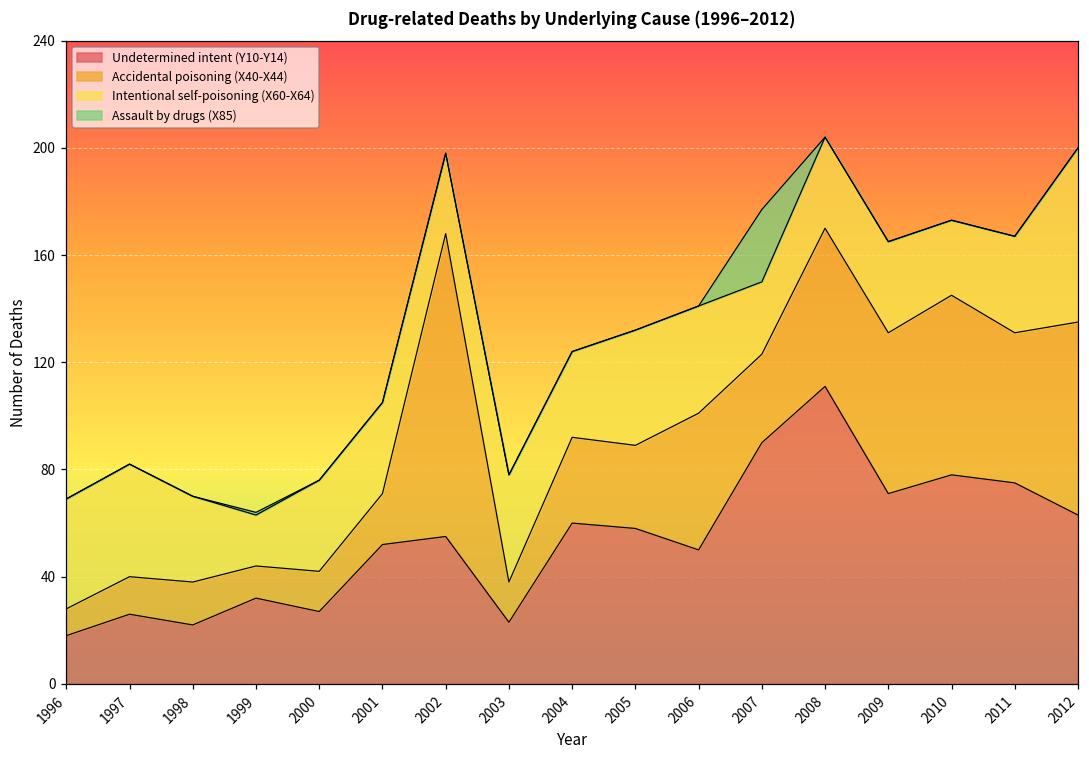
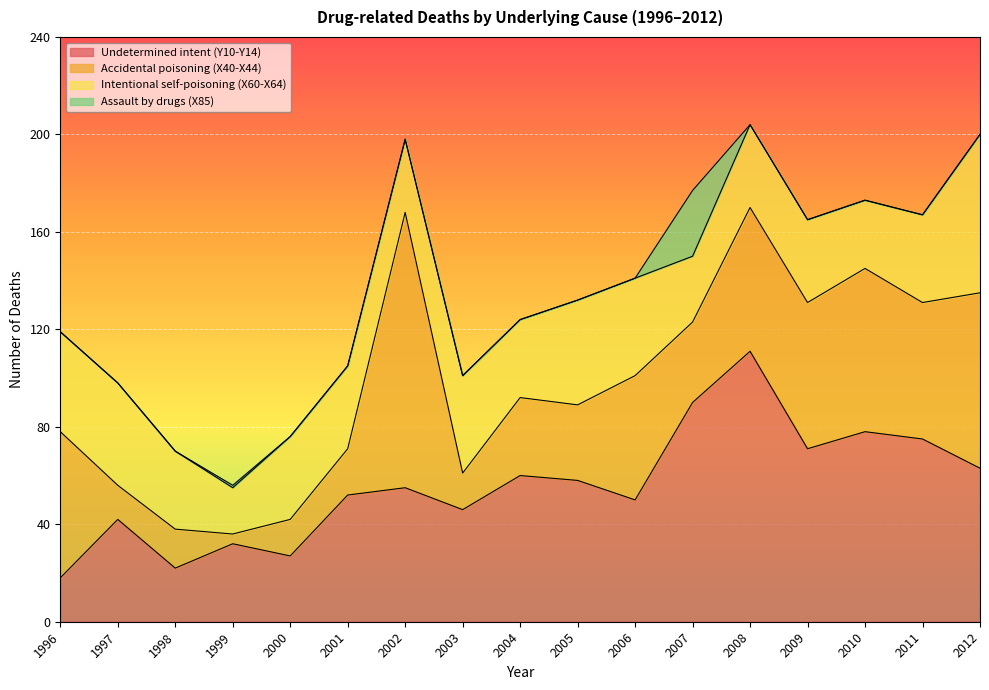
  {
    "Undetermined intent (Y10-Y14)": {
      "1996": 18,
-     "1997": 26,
+     "1997": 42,
      "1998": 22,
      "1999": 32,
      "2000": 27,
      "2001": 52,
      "2002": 55,
-     "2003": 23,
+     "2003": 46,
      "2004": 60,
      "2005": 58,
      "2006": 50,
      "2007": 90,
      "2008": 111,
      "2009": 71,
      "2010": 78,
      "2011": 75,
      "2012": 63
    },
    "Accidental poisoning (X40-X44)": {
-     "1996": 10,
+     "1996": 60,
      "1997": 14,
      "1998": 16,
-     "1999": 12,
+     "1999": 4,
      "2000": 15,
      "2001": 19,
      "2002": 113,
      "2003": 15,
      "2004": 32,
      "2005": 31,
      "2006": 51,
      "2007": 33,
      "2008": 59,
      "2009": 60,
      "2010": 67,
      "2011": 56,
      "2012": 72
    },
    "Intentional self-poisoning (X60-X64)": {
      "2007": 27
    },
    "Assault by drugs (X85)": {
      "2007": 27
    }
  }
